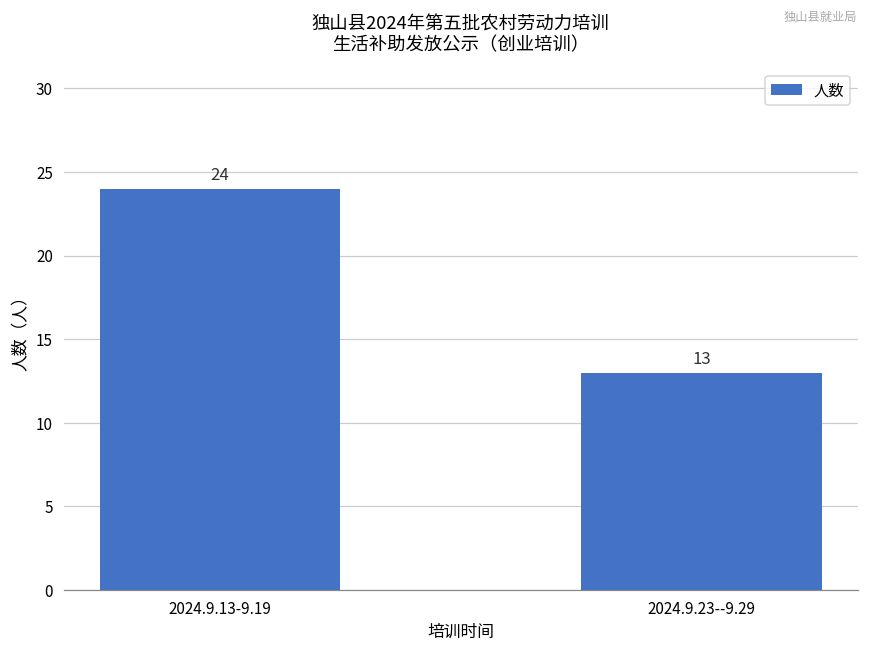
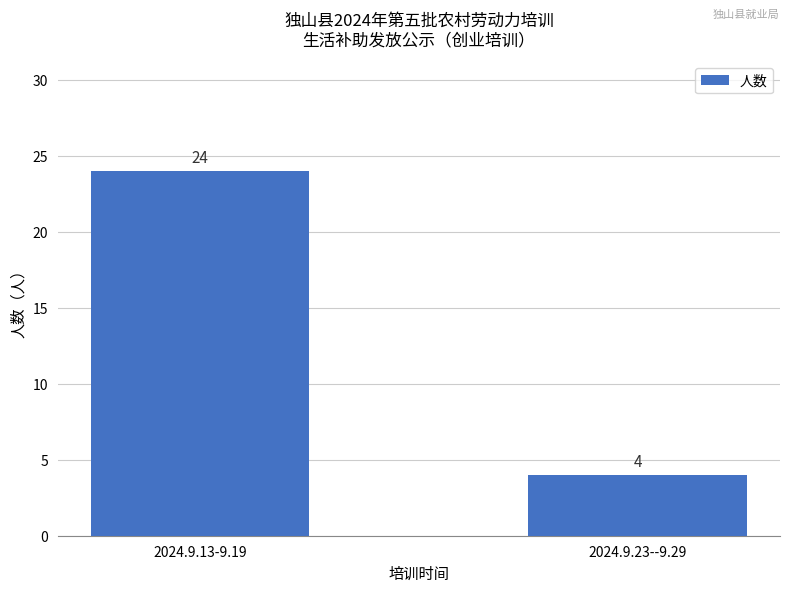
  {
    "2024.9.13-9.19": 24,
-   "2024.9.23--9.29": 13
+   "2024.9.23--9.29": 4
  }
